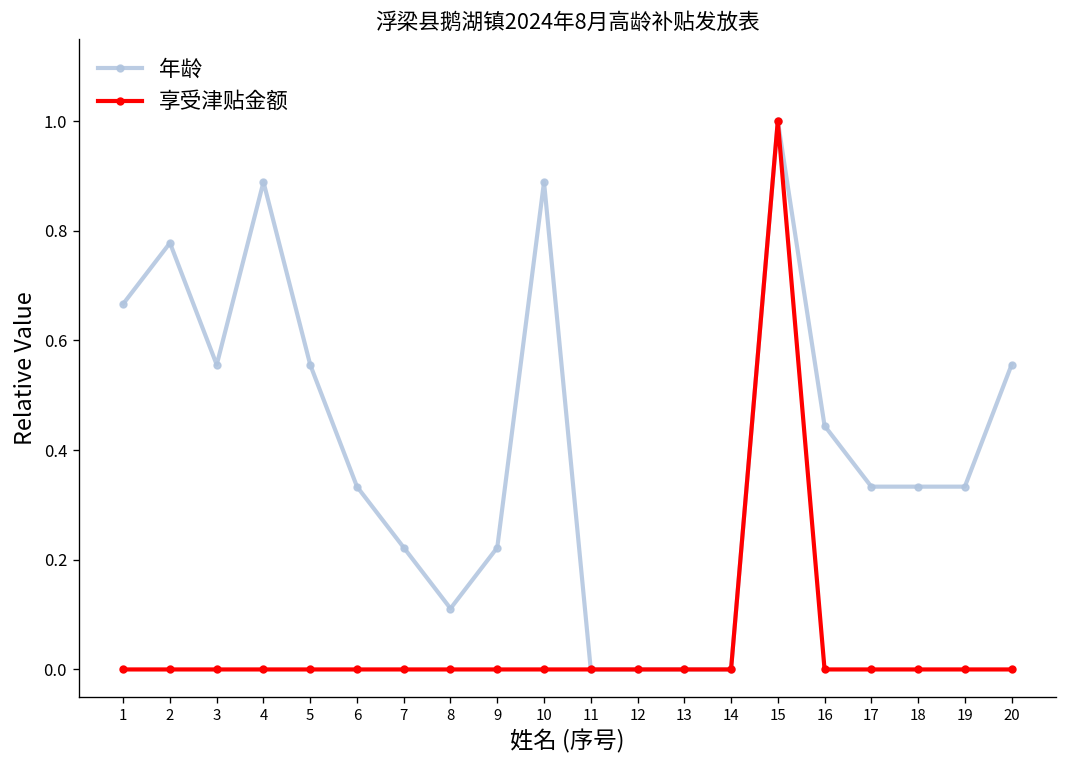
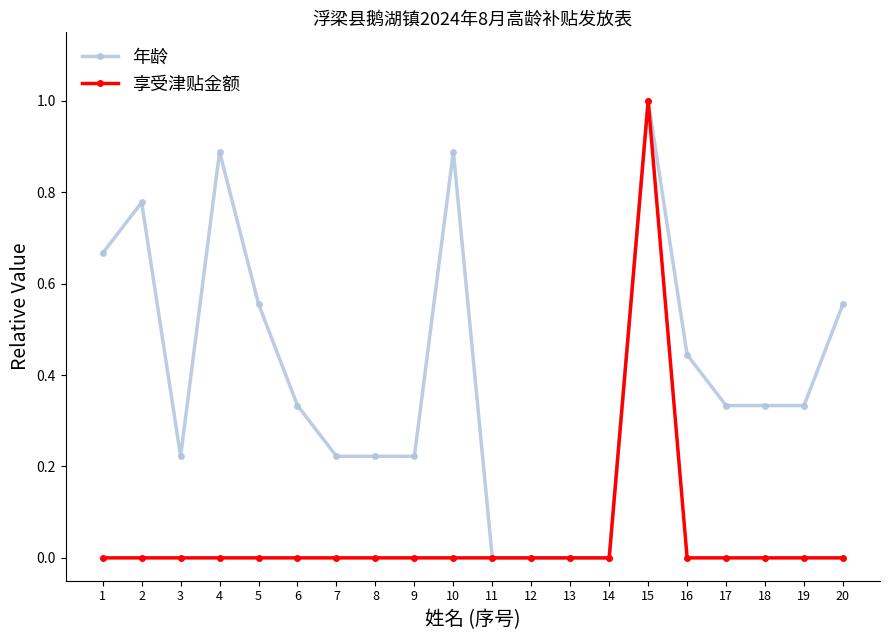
  {
    "年龄": {
      "1": 0.67,
      "2": 0.78,
-     "3": 0.56,
+     "3": 0.22,
      "4": 0.89,
      "5": 0.56,
      "6": 0.33,
      "7": 0.22,
-     "8": 0.11,
+     "8": 0.22,
      "9": 0.22,
      "10": 0.89,
      "16": 0.44,
      "17": 0.33,
      "18": 0.33,
      "19": 0.33,
      "20": 0.56
    },
    "享受津贴金额": {
      "1": 0.00,
      "2": 0.00,
      "3": 0.00,
      "4": 0.00,
      "5": 0.00,
      "6": 0.00,
      "7": 0.00,
      "8": 0.00,
      "9": 0.00,
      "10": 0.00,
      "16": 0.00,
      "17": 0.00,
      "18": 0.00,
      "19": 0.00,
      "20": 0.00
    }
  }
